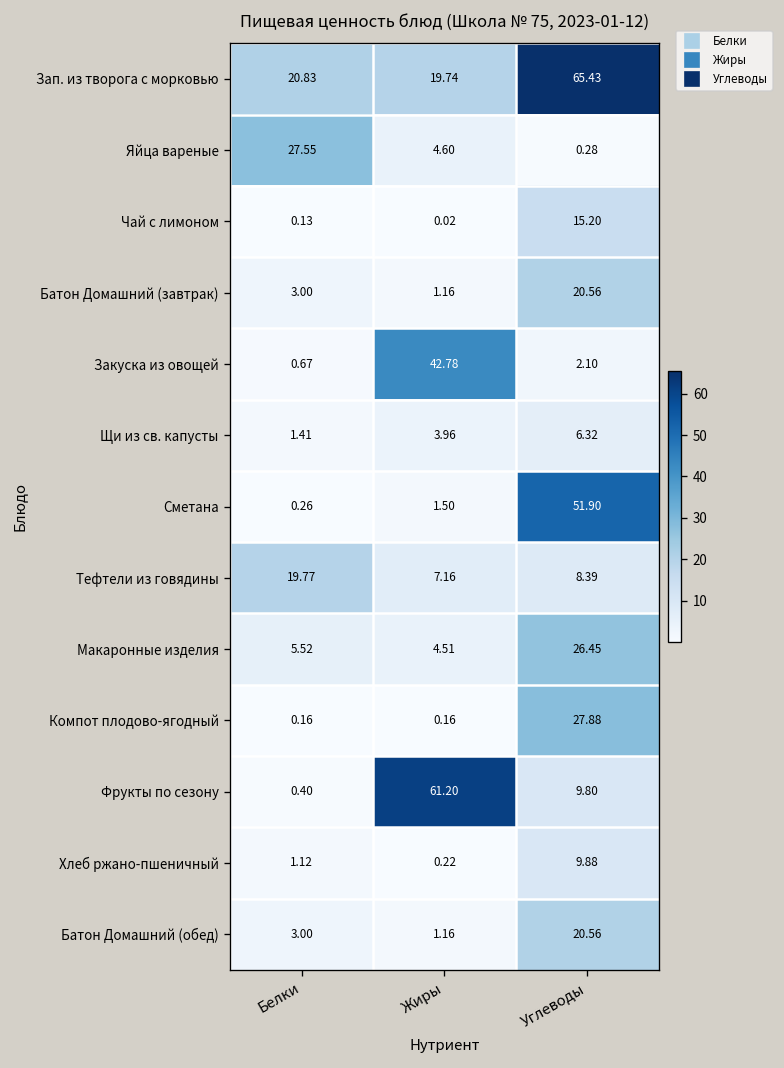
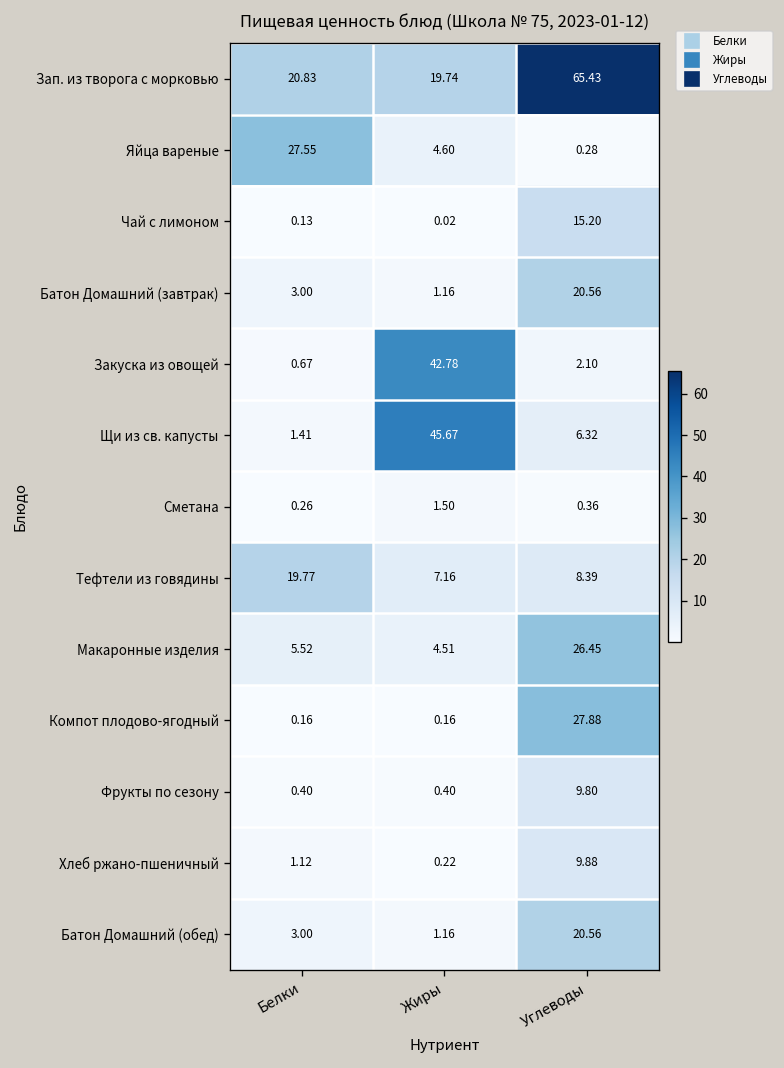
  {
    "Зап. из творога с морковью": {
      "Белки": 20.83,
      "Жиры": 19.74,
      "Углеводы": 65.43
    },
    "Яйца вареные": {
      "Белки": 27.55,
      "Жиры": 4.60,
      "Углеводы": 0.28
    },
    "Чай с лимоном": {
      "Белки": 0.13,
      "Жиры": 0.02,
      "Углеводы": 15.20
    },
    "Батон Домашний (завтрак)": {
      "Белки": 3.00,
      "Жиры": 1.16,
      "Углеводы": 20.56
    },
    "Закуска из овощей": {
      "Белки": 0.67,
      "Жиры": 42.78,
      "Углеводы": 2.10
    },
    "Щи из св. капусты": {
      "Белки": 1.41,
-     "Жиры": 3.96,
+     "Жиры": 45.67,
      "Углеводы": 6.32
    },
    "Сметана": {
      "Белки": 0.26,
      "Жиры": 1.50,
-     "Углеводы": 51.90
+     "Углеводы": 0.36
    },
    "Тефтели из говядины": {
      "Белки": 19.77,
      "Жиры": 7.16,
      "Углеводы": 8.39
    },
    "Макаронные изделия": {
      "Белки": 5.52,
      "Жиры": 4.51,
      "Углеводы": 26.45
    },
    "Компот плодово-ягодный": {
      "Белки": 0.16,
      "Жиры": 0.16,
      "Углеводы": 27.88
    },
    "Фрукты по сезону": {
      "Белки": 0.40,
-     "Жиры": 61.20,
+     "Жиры": 0.40,
      "Углеводы": 9.80
    },
    "Хлеб ржано-пшеничный": {
      "Белки": 1.12,
      "Жиры": 0.22,
      "Углеводы": 9.88
    },
    "Батон Домашний (обед)": {
      "Белки": 3.00,
      "Жиры": 1.16,
      "Углеводы": 20.56
    }
  }
